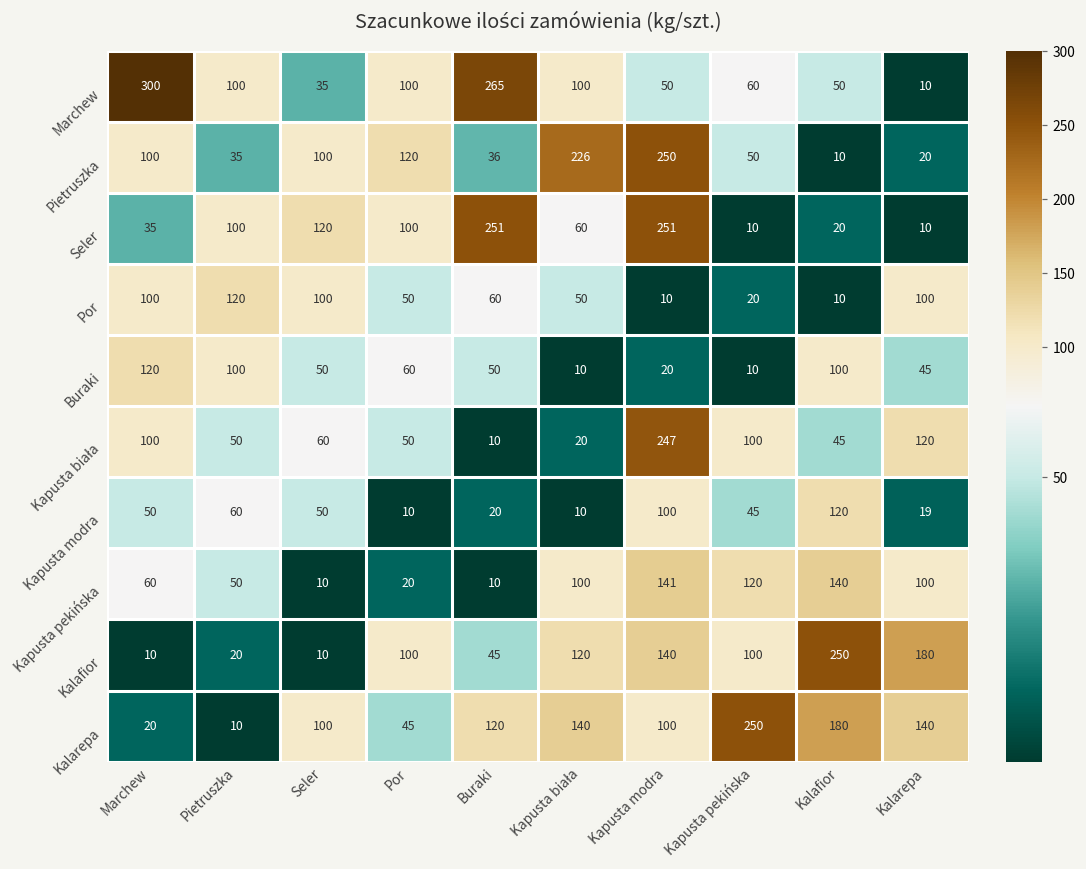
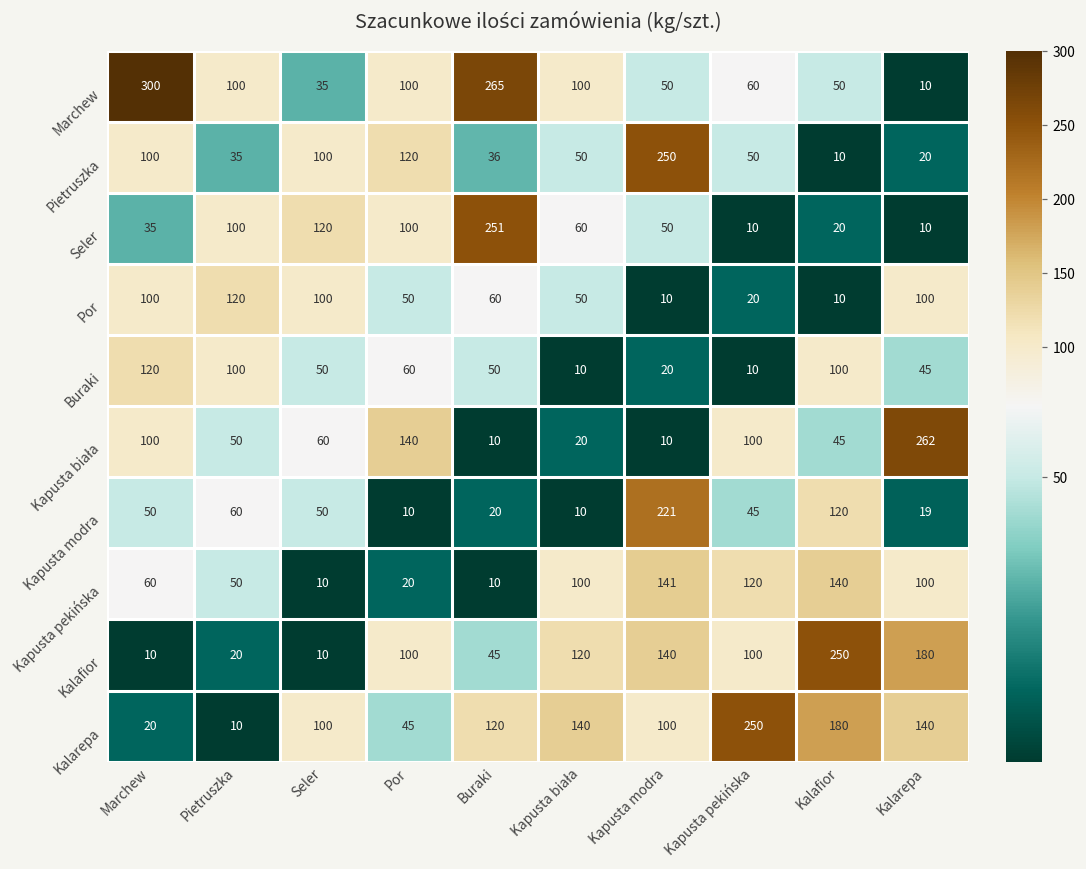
  {
    "Marchew": {
      "Marchew": 300,
      "Pietruszka": 100,
      "Seler": 35,
      "Por": 100,
      "Buraki": 265,
      "Kapusta biała": 100,
      "Kapusta modra": 50,
      "Kapusta pekińska": 60,
      "Kalafior": 50,
      "Kalarepa": 10
    },
    "Pietruszka": {
      "Marchew": 100,
      "Pietruszka": 35,
      "Seler": 100,
      "Por": 120,
      "Buraki": 36,
-     "Kapusta biała": 226,
+     "Kapusta biała": 50,
      "Kapusta modra": 250,
      "Kapusta pekińska": 50,
      "Kalafior": 10,
      "Kalarepa": 20
    },
    "Seler": {
      "Marchew": 35,
      "Pietruszka": 100,
      "Seler": 120,
      "Por": 100,
      "Buraki": 251,
      "Kapusta biała": 60,
-     "Kapusta modra": 251,
+     "Kapusta modra": 50,
      "Kapusta pekińska": 10,
      "Kalafior": 20,
      "Kalarepa": 10
    },
    "Por": {
      "Marchew": 100,
      "Pietruszka": 120,
      "Seler": 100,
      "Por": 50,
      "Buraki": 60,
      "Kapusta biała": 50,
      "Kapusta modra": 10,
      "Kapusta pekińska": 20,
      "Kalafior": 10,
      "Kalarepa": 100
    },
    "Buraki": {
      "Marchew": 120,
      "Pietruszka": 100,
      "Seler": 50,
      "Por": 60,
      "Buraki": 50,
      "Kapusta biała": 10,
      "Kapusta modra": 20,
      "Kapusta pekińska": 10,
      "Kalafior": 100,
      "Kalarepa": 45
    },
    "Kapusta biała": {
      "Marchew": 100,
      "Pietruszka": 50,
      "Seler": 60,
-     "Por": 50,
+     "Por": 140,
      "Buraki": 10,
      "Kapusta biała": 20,
-     "Kapusta modra": 247,
+     "Kapusta modra": 10,
      "Kapusta pekińska": 100,
      "Kalafior": 45,
-     "Kalarepa": 120
+     "Kalarepa": 262
    },
    "Kapusta modra": {
      "Marchew": 50,
      "Pietruszka": 60,
      "Seler": 50,
      "Por": 10,
      "Buraki": 20,
      "Kapusta biała": 10,
-     "Kapusta modra": 100,
+     "Kapusta modra": 221,
      "Kapusta pekińska": 45,
      "Kalafior": 120,
      "Kalarepa": 19
    },
    "Kapusta pekińska": {
      "Marchew": 60,
      "Pietruszka": 50,
      "Seler": 10,
      "Por": 20,
      "Buraki": 10,
      "Kapusta biała": 100,
      "Kapusta modra": 141,
      "Kapusta pekińska": 120,
      "Kalafior": 140,
      "Kalarepa": 100
    },
    "Kalafior": {
      "Marchew": 10,
      "Pietruszka": 20,
      "Seler": 10,
      "Por": 100,
      "Buraki": 45,
      "Kapusta biała": 120,
      "Kapusta modra": 140,
      "Kapusta pekińska": 100,
      "Kalafior": 250,
      "Kalarepa": 180
    },
    "Kalarepa": {
      "Marchew": 20,
      "Pietruszka": 10,
      "Seler": 100,
      "Por": 45,
      "Buraki": 120,
      "Kapusta biała": 140,
      "Kapusta modra": 100,
      "Kapusta pekińska": 250,
      "Kalafior": 180,
      "Kalarepa": 140
    }
  }
